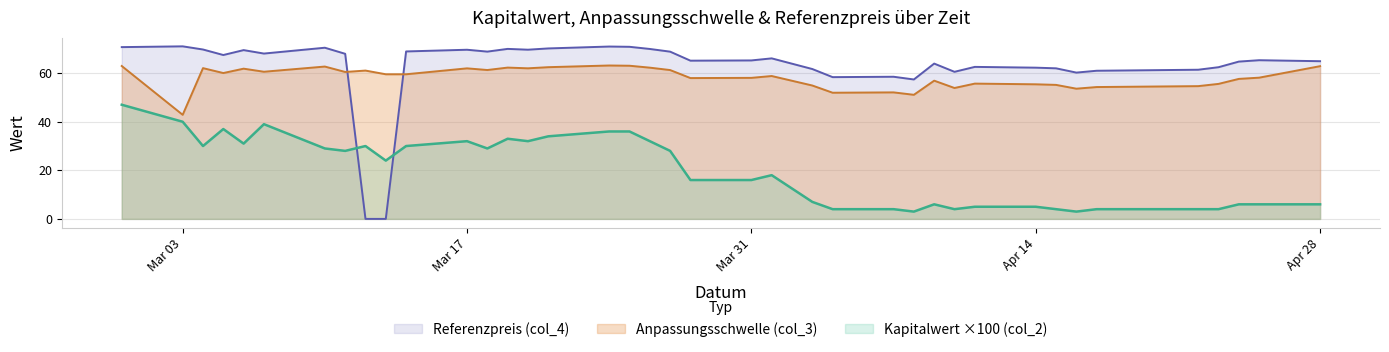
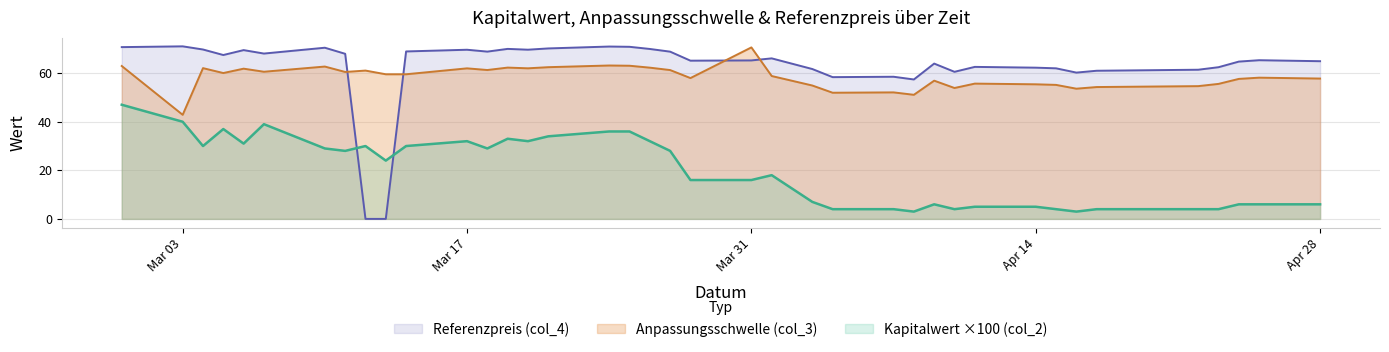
  {
    "Anpassungsschwelle (col_3)": {
      "Mar 03": 43,
      "Mar 17": 62,
-     "Mar 31": 58,
+     "Mar 31": 71,
      "Apr 14": 55,
-     "Apr 28": 63
+     "Apr 28": 58
    }
  }
